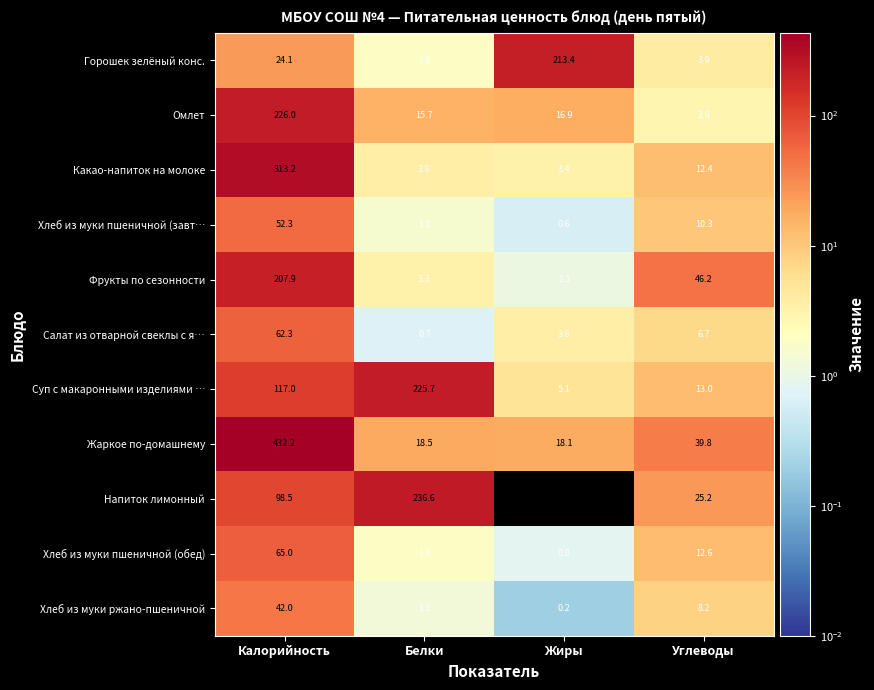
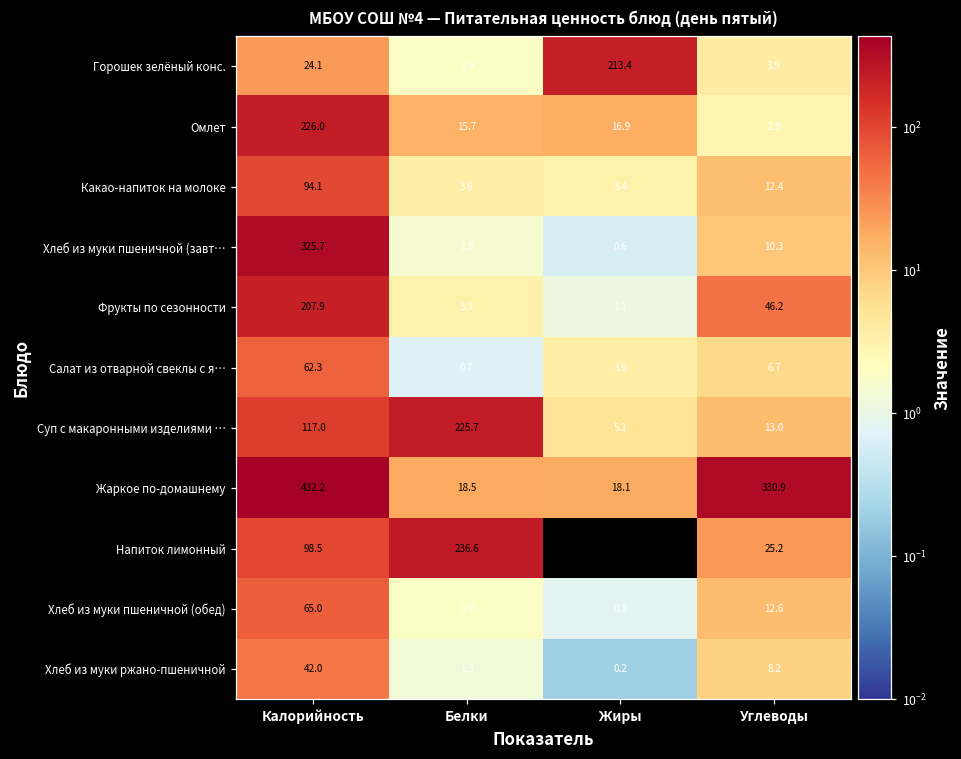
  {
    "Горошек зелёный конс.": {
      "Калорийность": 24.1,
      "Белки": 1.9,
      "Жиры": 213.4,
      "Углеводы": 3.9
    },
    "Омлет": {
      "Калорийность": 226.0,
      "Белки": 15.7,
      "Жиры": 16.9,
      "Углеводы": 2.9
    },
    "Какао-напиток на молоке": {
-     "Калорийность": 313.2,
+     "Калорийность": 94.1,
      "Белки": 3.6,
      "Жиры": 3.4,
      "Углеводы": 12.4
    },
    "Хлеб из муки пшеничной (завт…": {
-     "Калорийность": 52.3,
+     "Калорийность": 325.7,
      "Белки": 1.5,
      "Углеводы": 10.3
    },
    "Фрукты по сезонности": {
      "Калорийность": 207.9,
      "Белки": 3.3,
      "Углеводы": 46.2
    },
    "Салат из отварной свеклы с я…": {
      "Калорийность": 62.3,
      "Жиры": 3.6,
      "Углеводы": 6.7
    },
    "Суп с макаронными изделиями …": {
      "Калорийность": 117.0,
      "Белки": 225.7,
      "Жиры": 5.1,
      "Углеводы": 13.0
    },
    "Жаркое по-домашнему": {
      "Калорийность": 432.2,
      "Белки": 18.5,
      "Жиры": 18.1,
-     "Углеводы": 39.8
+     "Углеводы": 330.9
    },
    "Напиток лимонный": {
      "Калорийность": 98.5,
      "Белки": 236.6,
      "Углеводы": 25.2
    },
    "Хлеб из муки пшеничной (обед)": {
      "Калорийность": 65.0,
      "Белки": 1.9,
      "Углеводы": 12.6
    },
    "Хлеб из муки ржано-пшеничной": {
      "Калорийность": 42.0,
      "Жиры": 0.2,
      "Углеводы": 8.2
    }
  }
